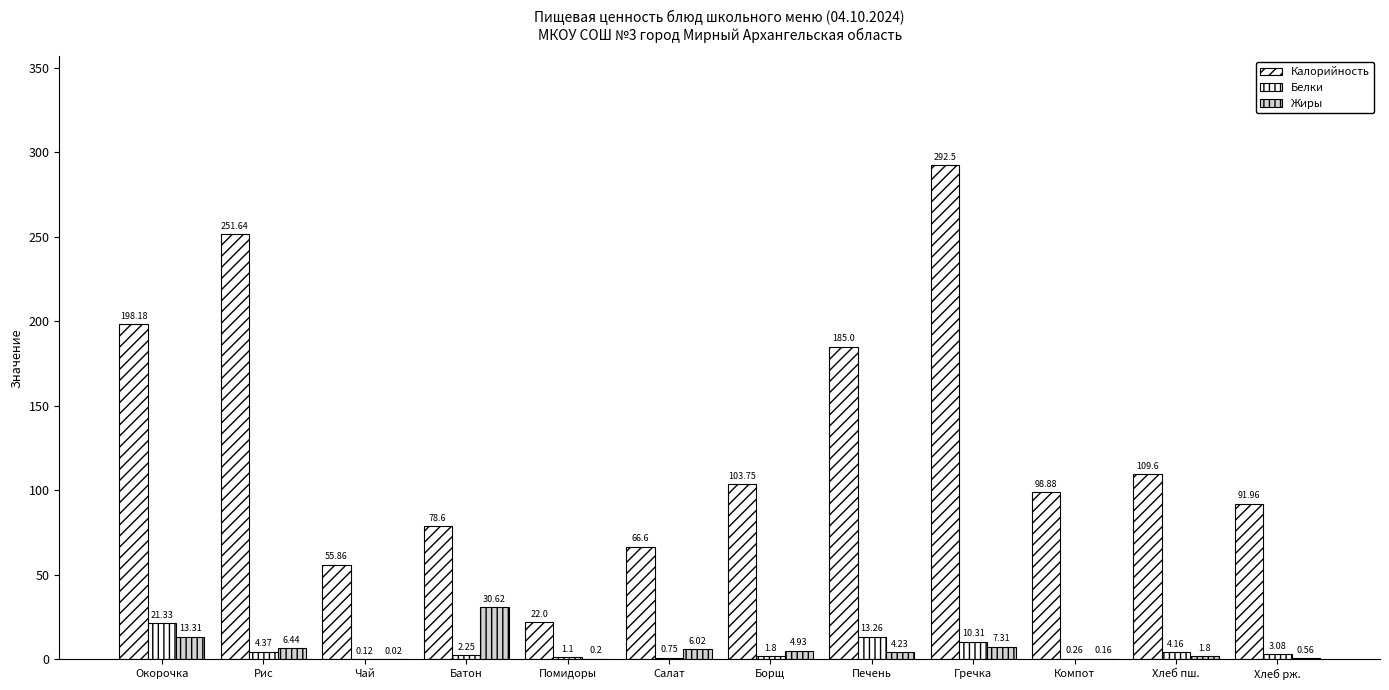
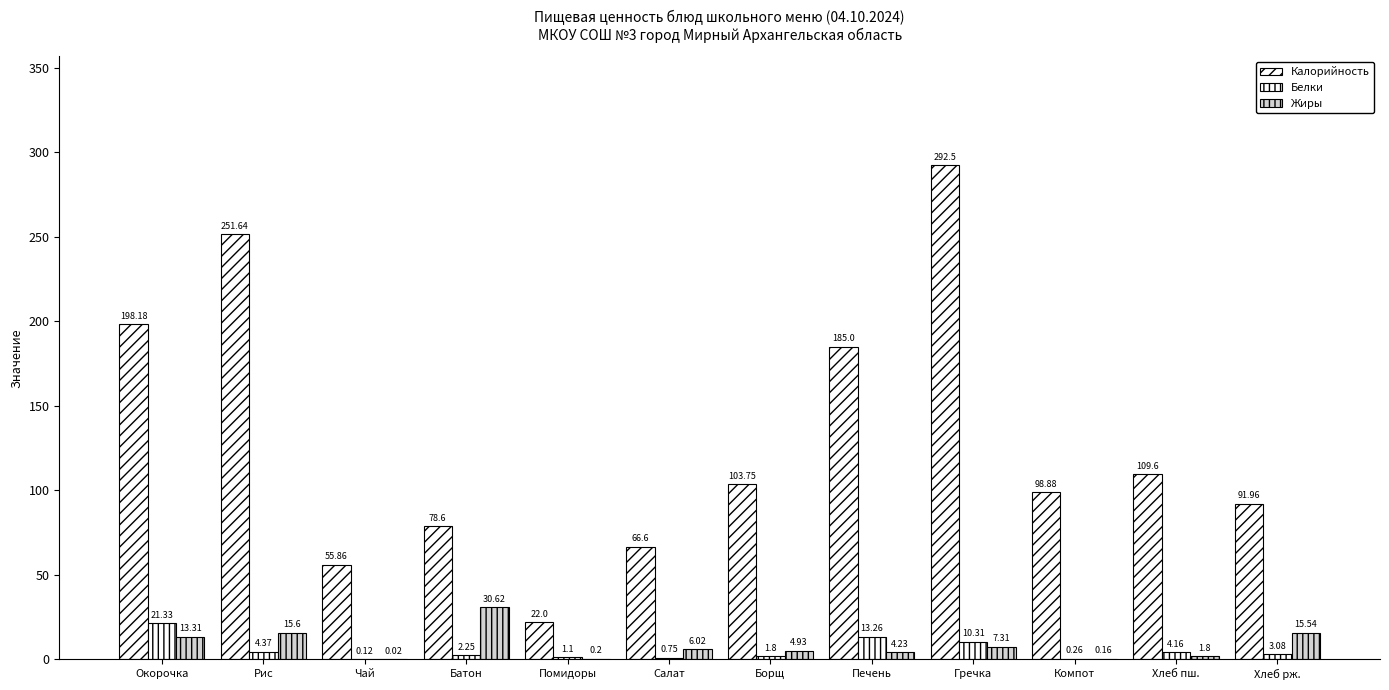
  {
    "Жиры": {
      "Окорочка": 13.31,
-     "Рис": 6.44,
+     "Рис": 15.6,
      "Чай": 0.02,
      "Батон": 30.62,
      "Помидоры": 0.2,
      "Салат": 6.02,
      "Борщ": 4.93,
      "Печень": 4.23,
      "Гречка": 7.31,
      "Компот": 0.16,
      "Хлеб пш.": 1.8,
-     "Хлеб рж.": 0.56
+     "Хлеб рж.": 15.54
    }
  }
